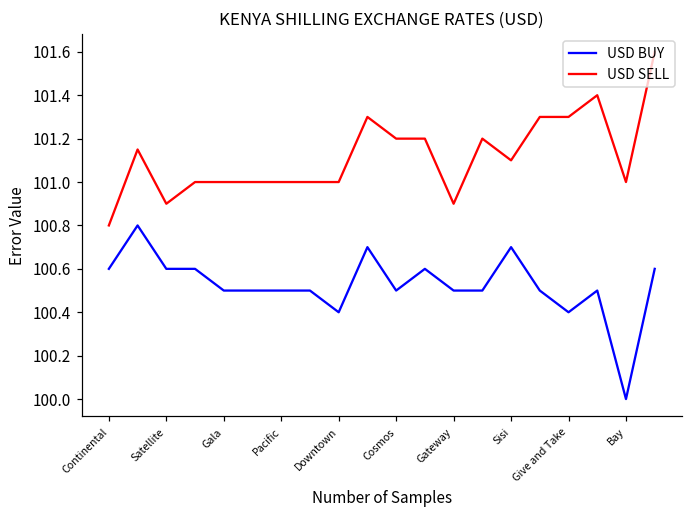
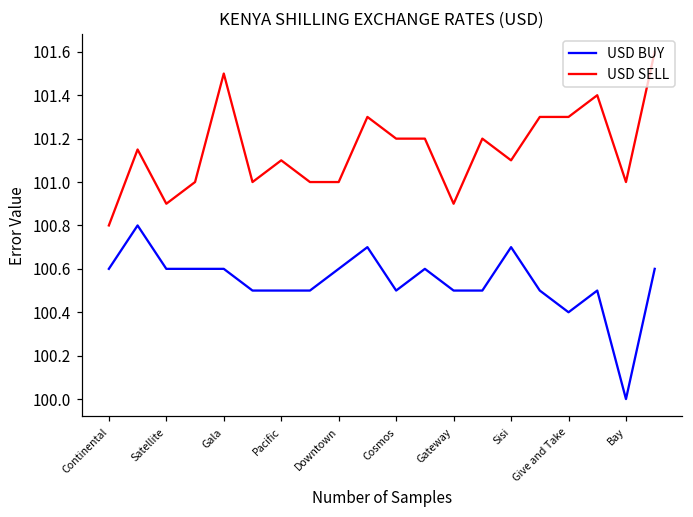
  {
    "USD BUY": {
      "Continental": 100.6,
      "Satellite": 100.6,
-     "Gala": 100.5,
+     "Gala": 100.6,
      "Pacific": 100.5,
-     "Downtown": 100.4,
+     "Downtown": 100.6,
      "Cosmos": 100.5,
      "Gateway": 100.5,
      "Sisi": 100.7,
      "Give and Take": 100.4,
      "Bay": 100.0
    },
    "USD SELL": {
      "Continental": 100.8,
      "Satellite": 100.9,
-     "Gala": 101.0,
-     "Pacific": 101.0,
+     "Gala": 101.5,
+     "Pacific": 101.1,
      "Downtown": 101.0,
      "Cosmos": 101.2,
      "Gateway": 100.9,
      "Sisi": 101.1,
      "Give and Take": 101.3,
      "Bay": 101.0
    }
  }
